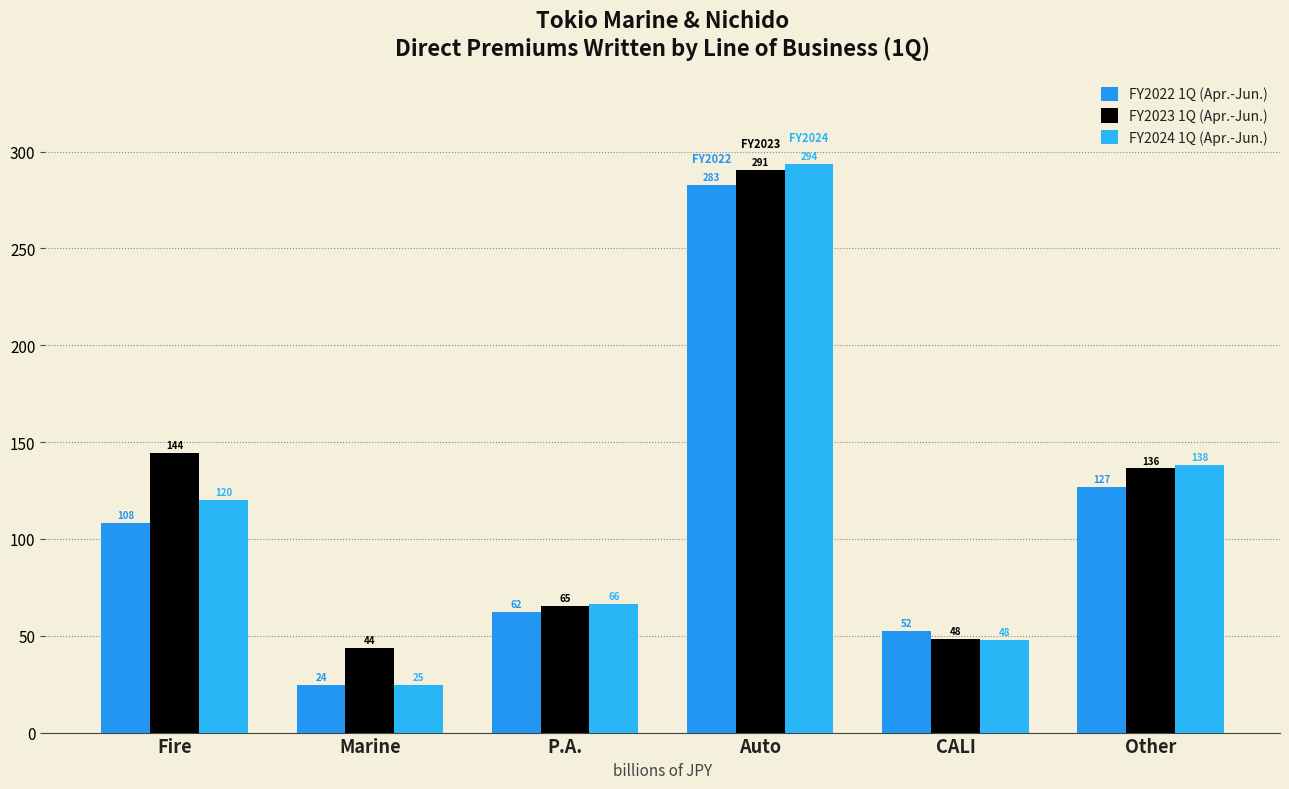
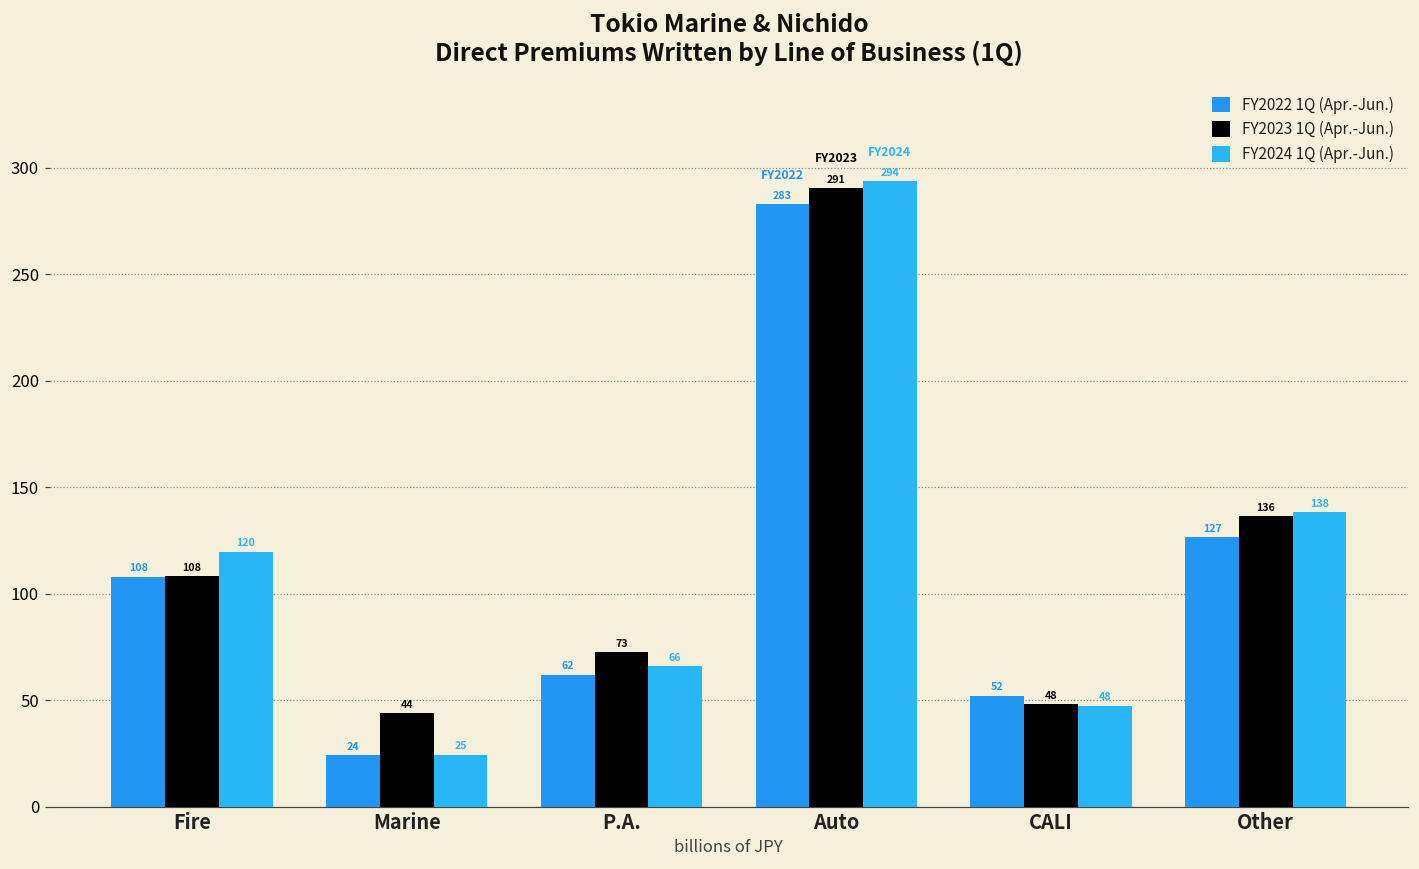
  {
    "FY2023 1Q (Apr.-Jun.)": {
-     "Fire": 144,
+     "Fire": 108,
      "Marine": 44,
-     "P.A.": 65,
+     "P.A.": 73,
      "Auto": 291,
      "CALI": 48,
      "Other": 136
    }
  }
